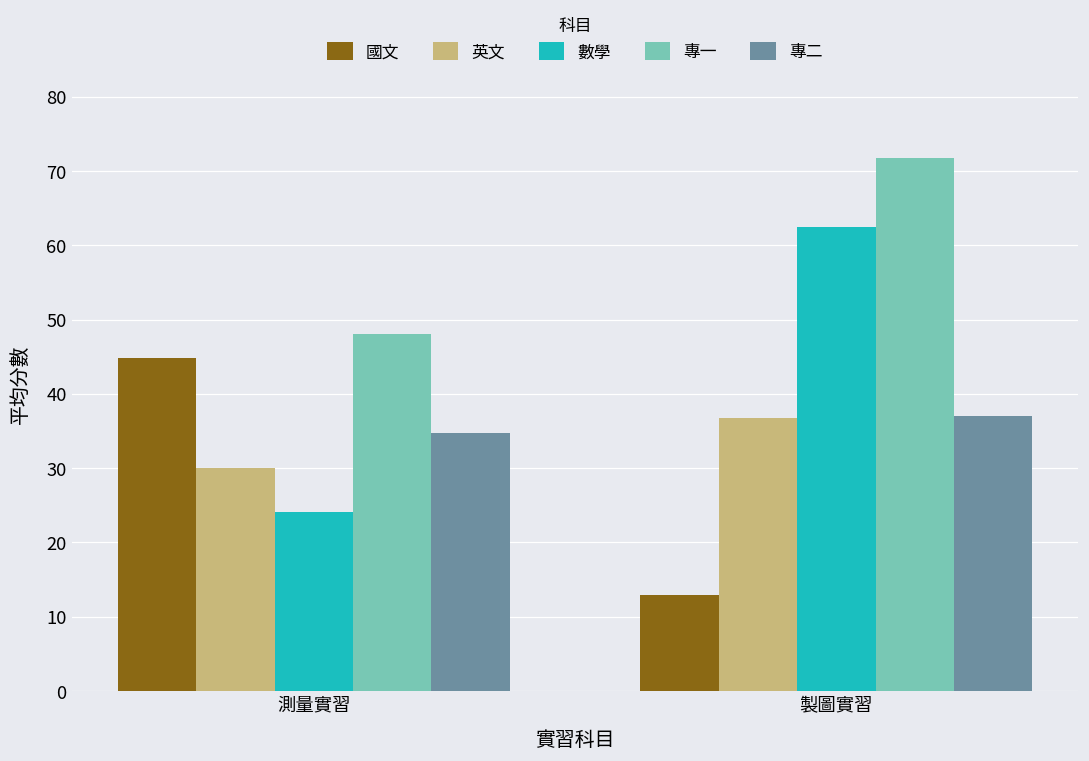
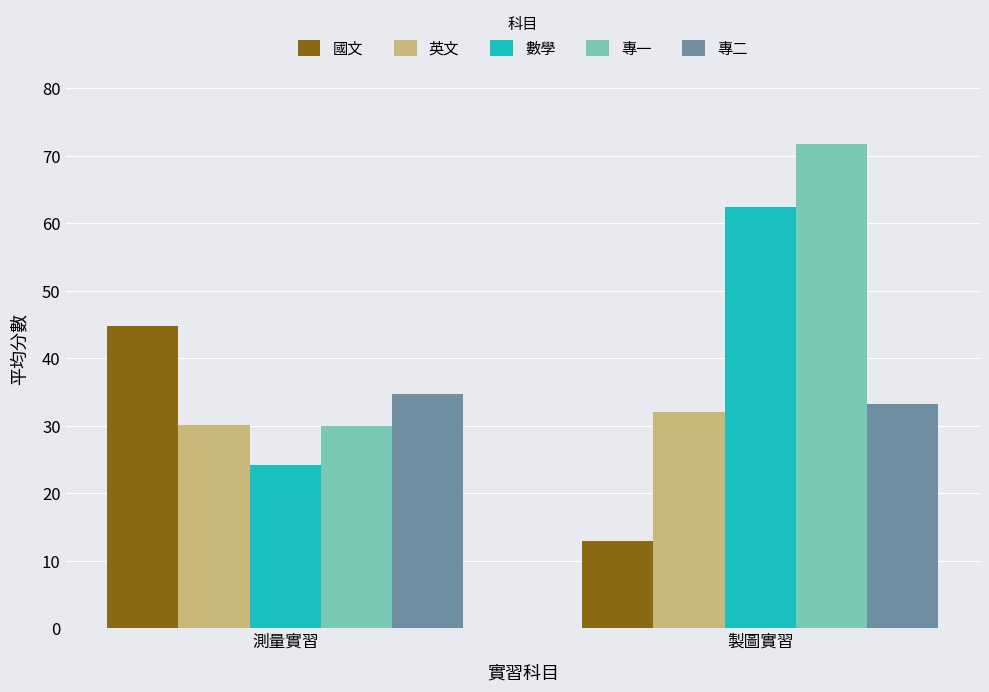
  {
    "國文": {
      "測量實習": 45,
      "製圖實習": 13
    },
    "英文": {
      "測量實習": 30,
-     "製圖實習": 37
+     "製圖實習": 32
    },
    "數學": {
      "測量實習": 24,
      "製圖實習": 62
    },
    "專一": {
-     "測量實習": 48,
+     "測量實習": 30,
      "製圖實習": 72
    },
    "專二": {
      "測量實習": 35,
-     "製圖實習": 37
+     "製圖實習": 33
    }
  }
